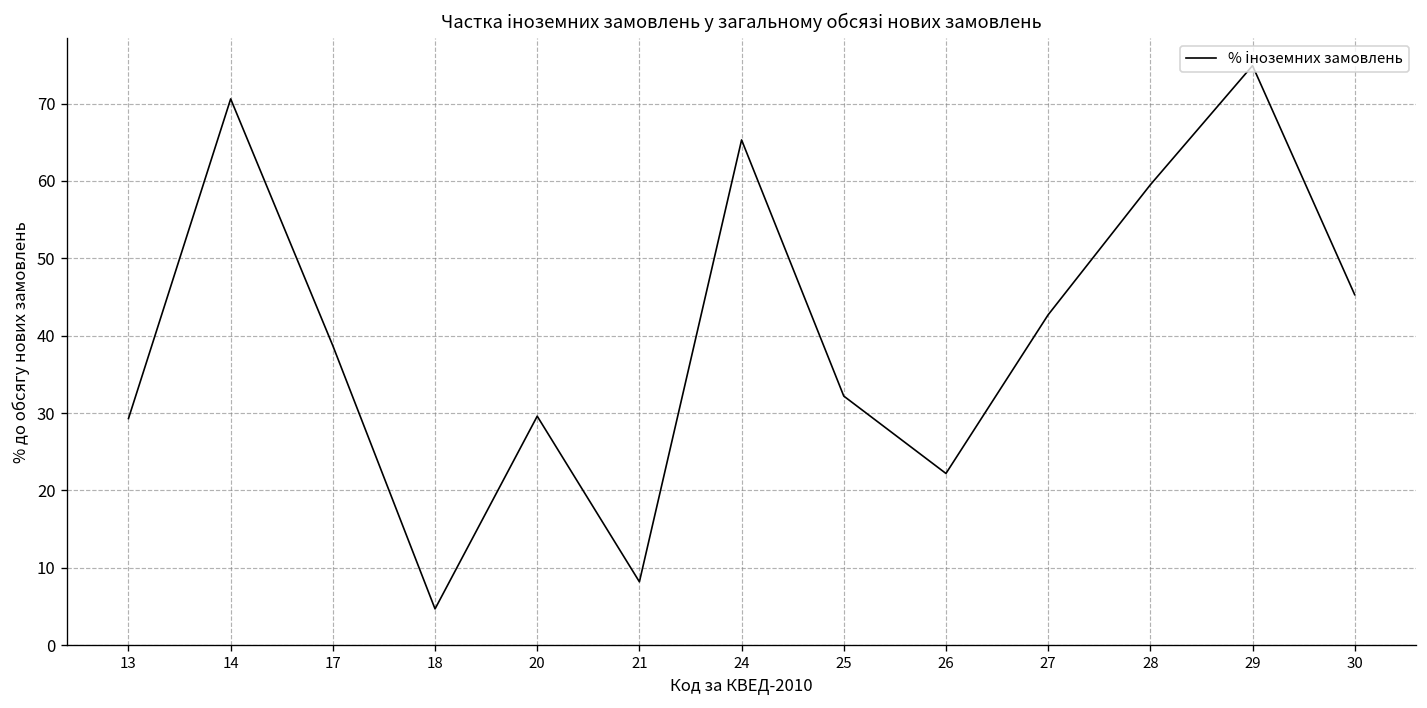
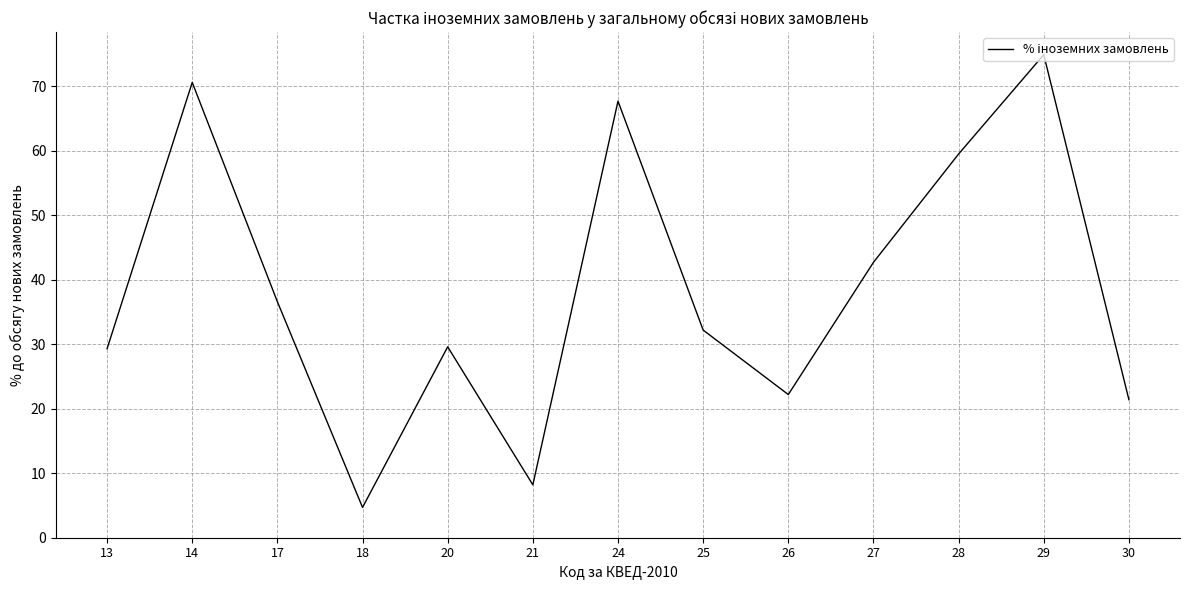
  {
    "13": 29,
    "14": 71,
-   "17": 39,
+   "17": 37,
    "18": 5,
    "20": 30,
    "21": 8,
-   "24": 65,
+   "24": 68,
    "25": 32,
    "26": 22,
    "27": 43,
    "28": 60,
-   "30": 45
+   "30": 21
  }
